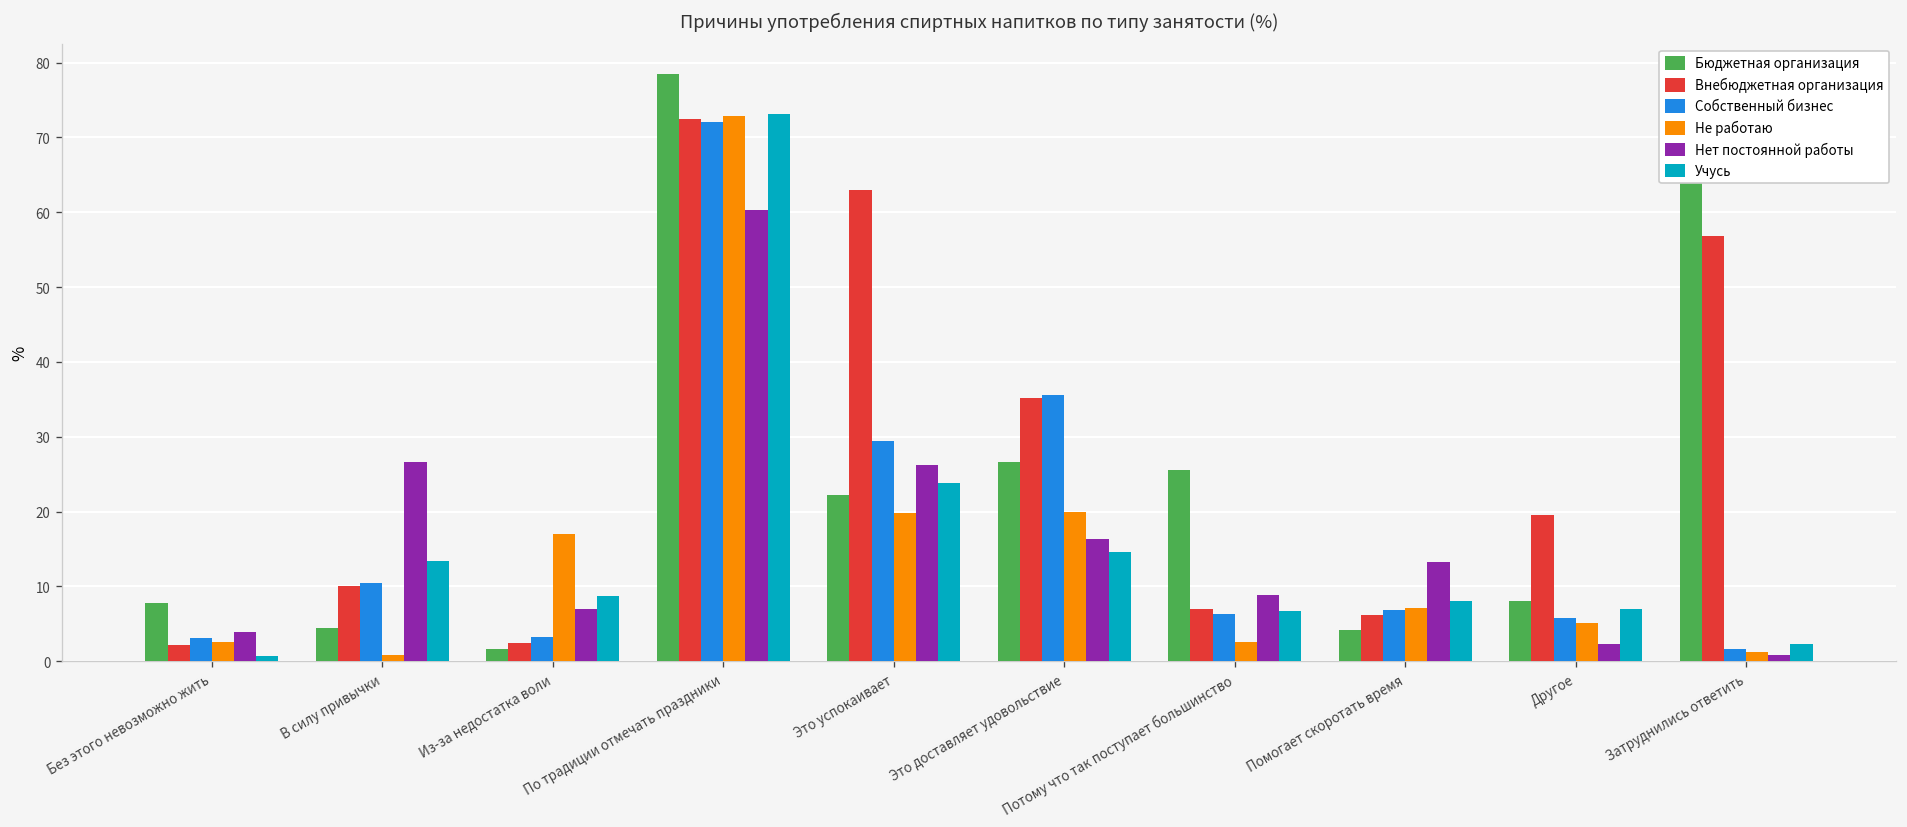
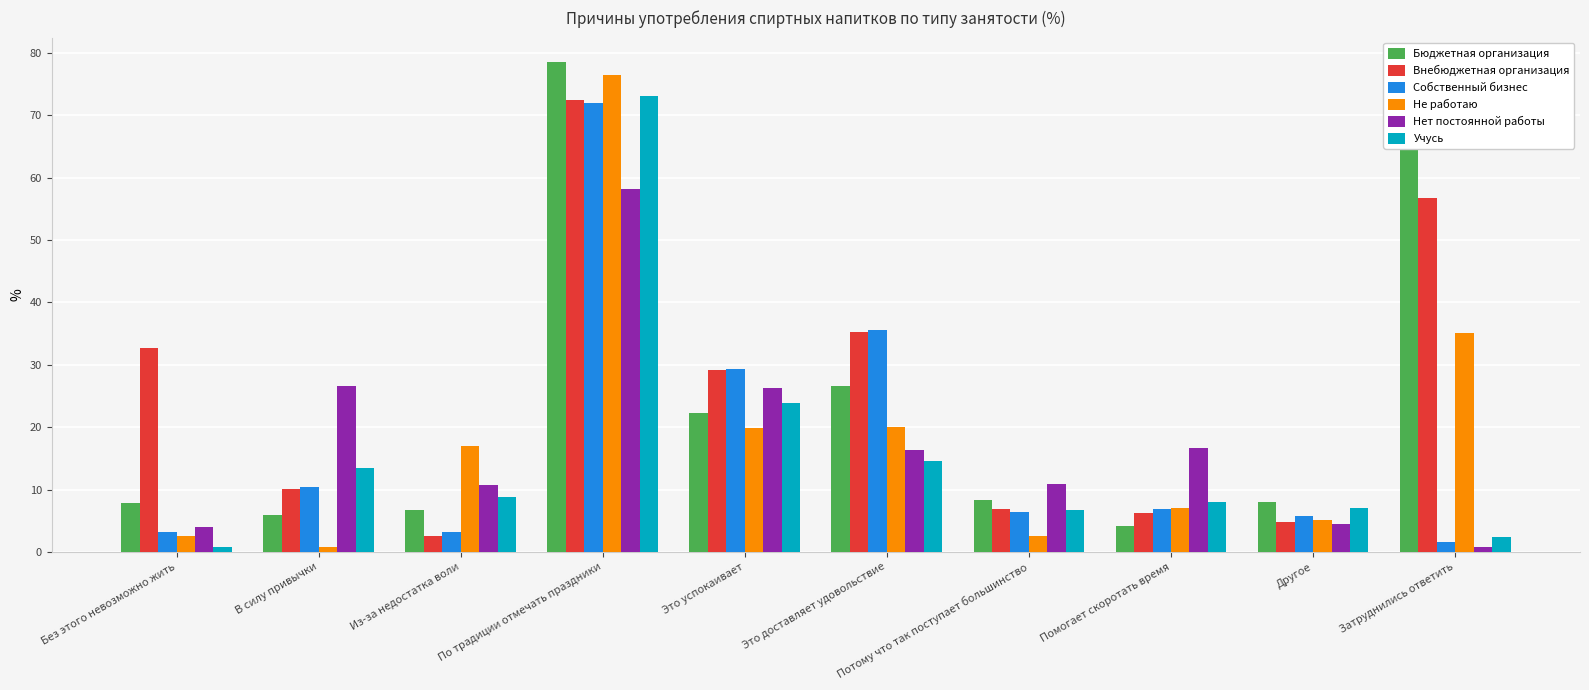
  {
    "Бюджетная организация": {
      "Без этого невозможно жить": 8,
-     "В силу привычки": 4,
-     "Из-за недостатка воли": 2,
+     "В силу привычки": 6,
+     "Из-за недостатка воли": 7,
      "По традиции отмечать праздники": 79,
      "Это успокаивает": 22,
      "Это доставляет удовольствие": 27,
-     "Потому что так поступает большинство": 26,
+     "Потому что так поступает большинство": 8,
      "Помогает скоротать время": 4,
      "Другое": 8
    },
    "Внебюджетная организация": {
-     "Без этого невозможно жить": 2,
+     "Без этого невозможно жить": 33,
      "В силу привычки": 10,
      "Из-за недостатка воли": 2,
      "По традиции отмечать праздники": 72,
-     "Это успокаивает": 63,
+     "Это успокаивает": 29,
      "Это доставляет удовольствие": 35,
      "Потому что так поступает большинство": 7,
      "Помогает скоротать время": 6,
-     "Другое": 20,
+     "Другое": 5,
      "Затруднились ответить": 57
    },
    "Не работаю": {
      "Без этого невозможно жить": 3,
      "В силу привычки": 1,
      "Из-за недостатка воли": 17,
-     "По традиции отмечать праздники": 73,
+     "По традиции отмечать праздники": 76,
      "Это успокаивает": 20,
      "Это доставляет удовольствие": 20,
      "Потому что так поступает большинство": 3,
      "Помогает скоротать время": 7,
      "Другое": 5,
-     "Затруднились ответить": 1
+     "Затруднились ответить": 35
    },
    "Нет постоянной работы": {
      "Без этого невозможно жить": 4,
      "В силу привычки": 27,
-     "Из-за недостатка воли": 7,
-     "По традиции отмечать праздники": 60,
+     "Из-за недостатка воли": 11,
+     "По традиции отмечать праздники": 58,
      "Это успокаивает": 26,
      "Это доставляет удовольствие": 16,
-     "Потому что так поступает большинство": 9,
-     "Помогает скоротать время": 13,
-     "Другое": 2,
+     "Потому что так поступает большинство": 11,
+     "Помогает скоротать время": 17,
+     "Другое": 4,
      "Затруднились ответить": 1
    }
  }
